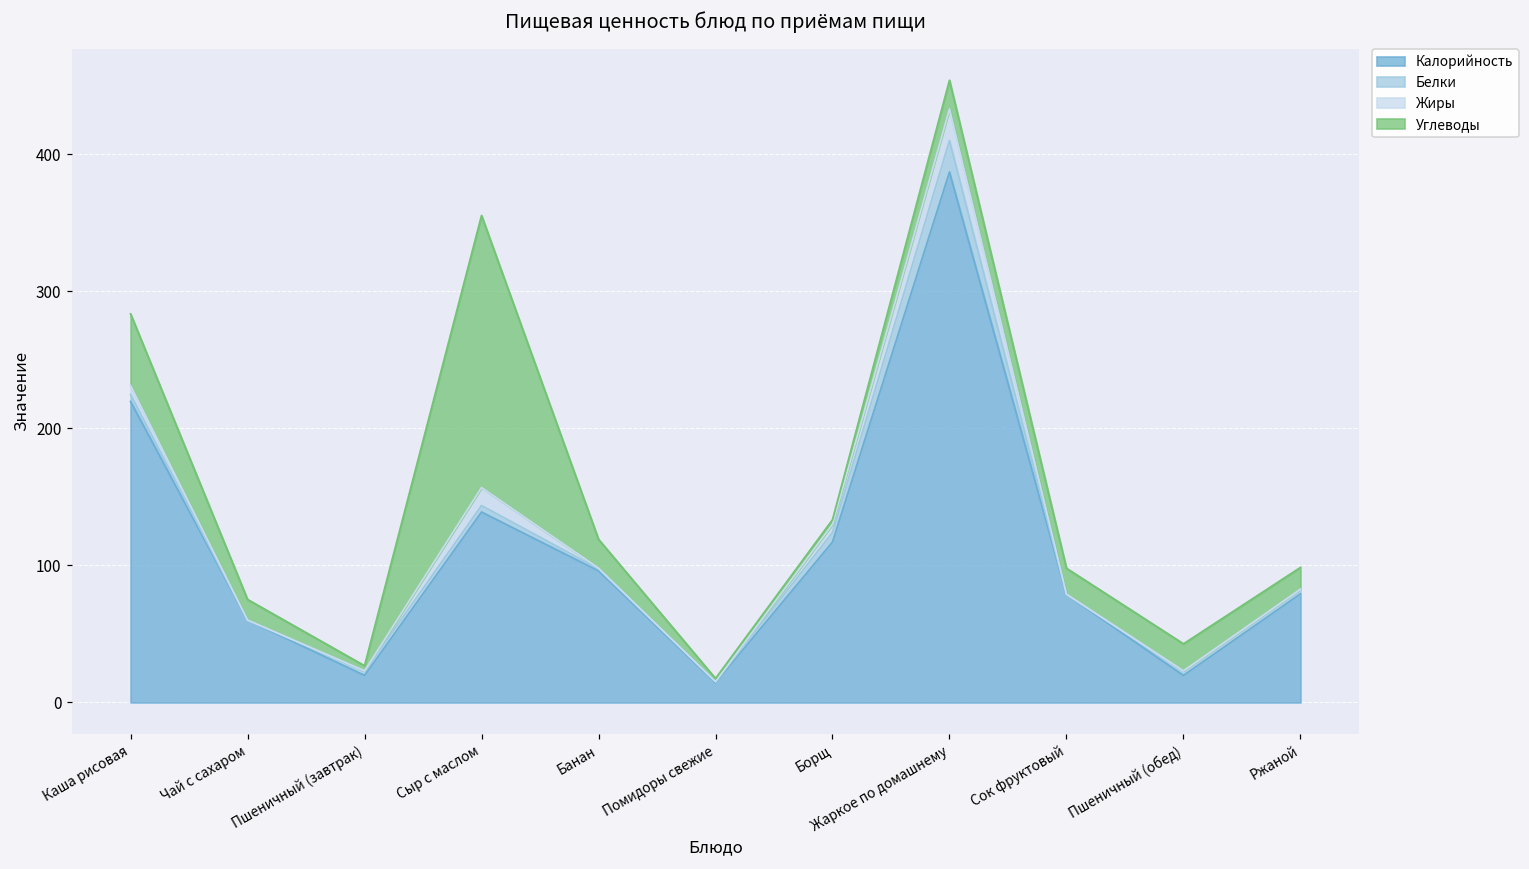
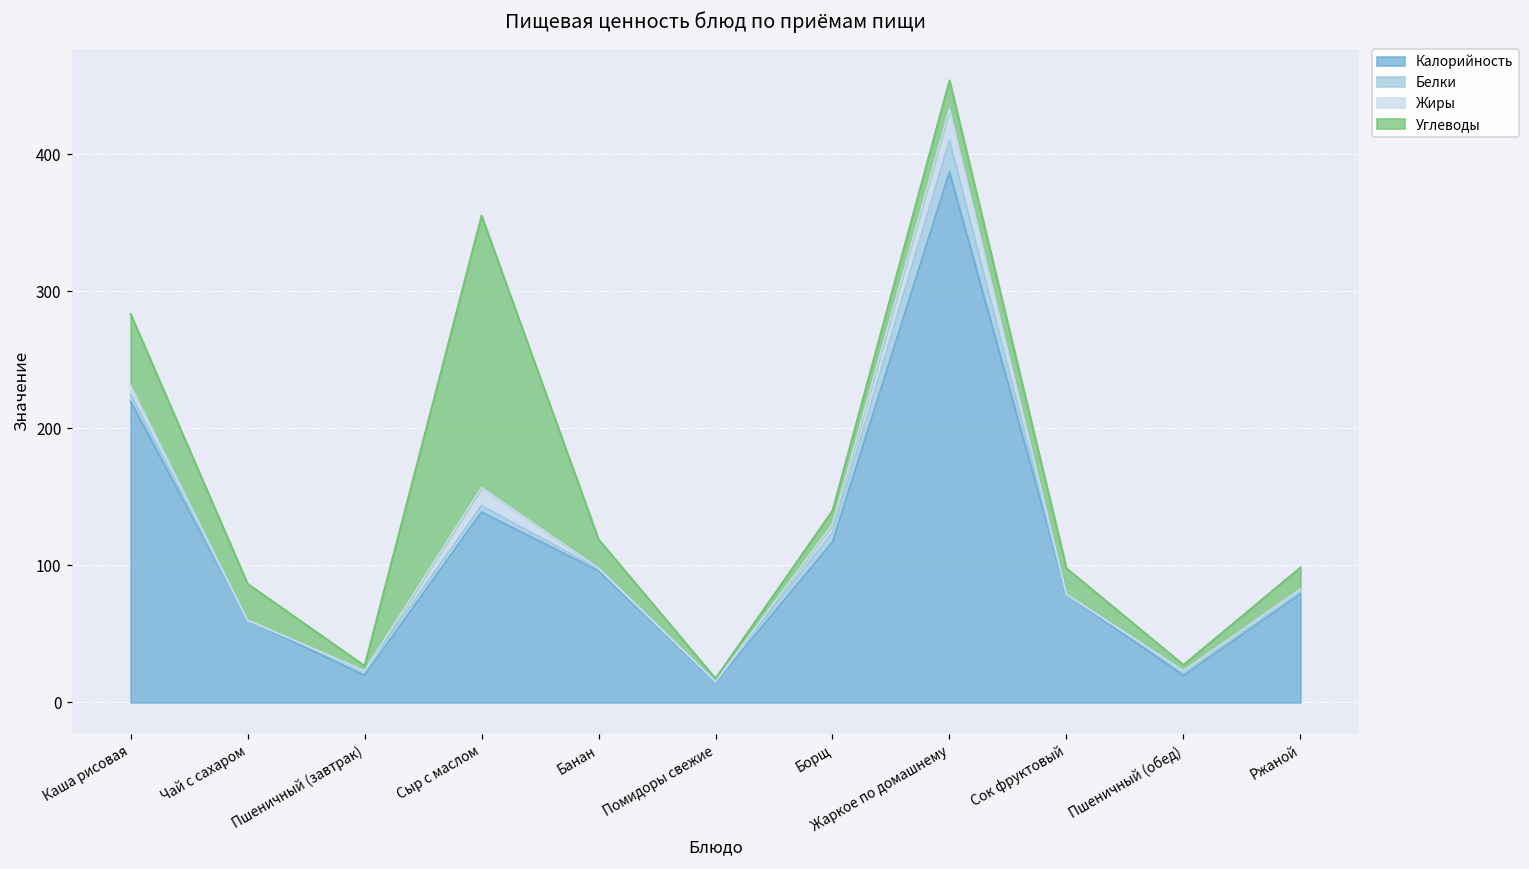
  {
    "Углеводы": {
      "Каша рисовая": 52,
-     "Чай с сахаром": 15,
+     "Чай с сахаром": 27,
      "Пшеничный (завтрак)": 4,
      "Сыр с маслом": 199,
      "Банан": 21,
      "Помидоры свежие": 2,
-     "Борщ": 3,
+     "Борщ": 10,
      "Жаркое по домашнему": 21,
      "Сок фруктовый": 19,
-     "Пшеничный (обед)": 20,
+     "Пшеничный (обед)": 4,
      "Ржаной": 16
    }
  }
